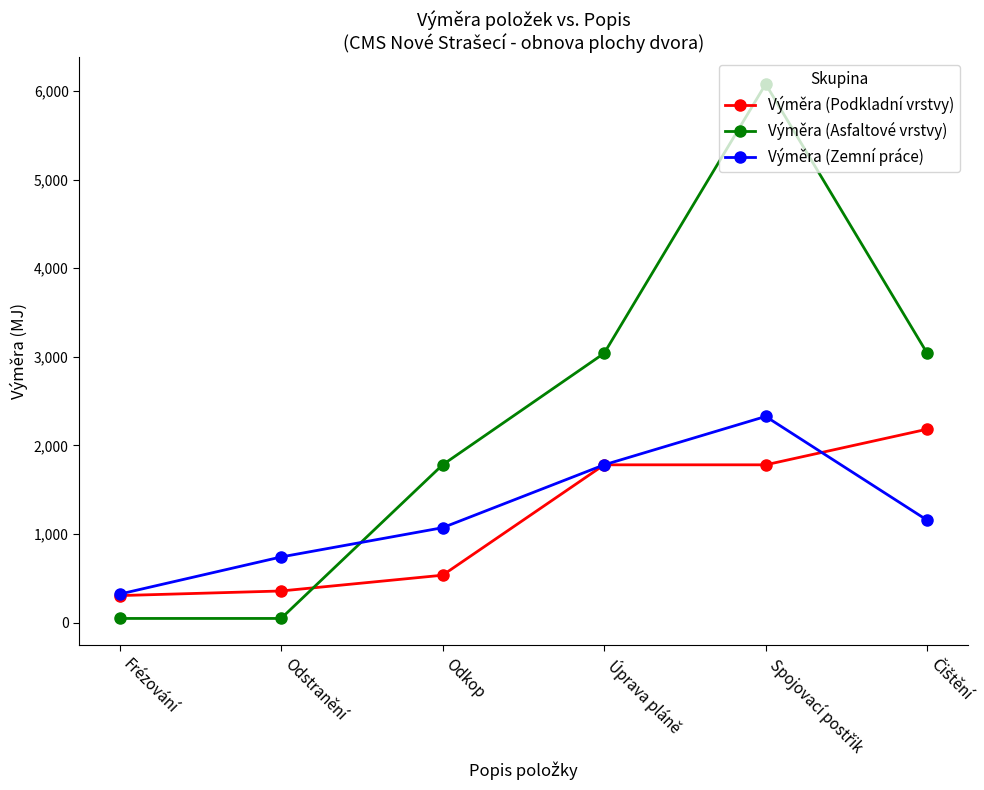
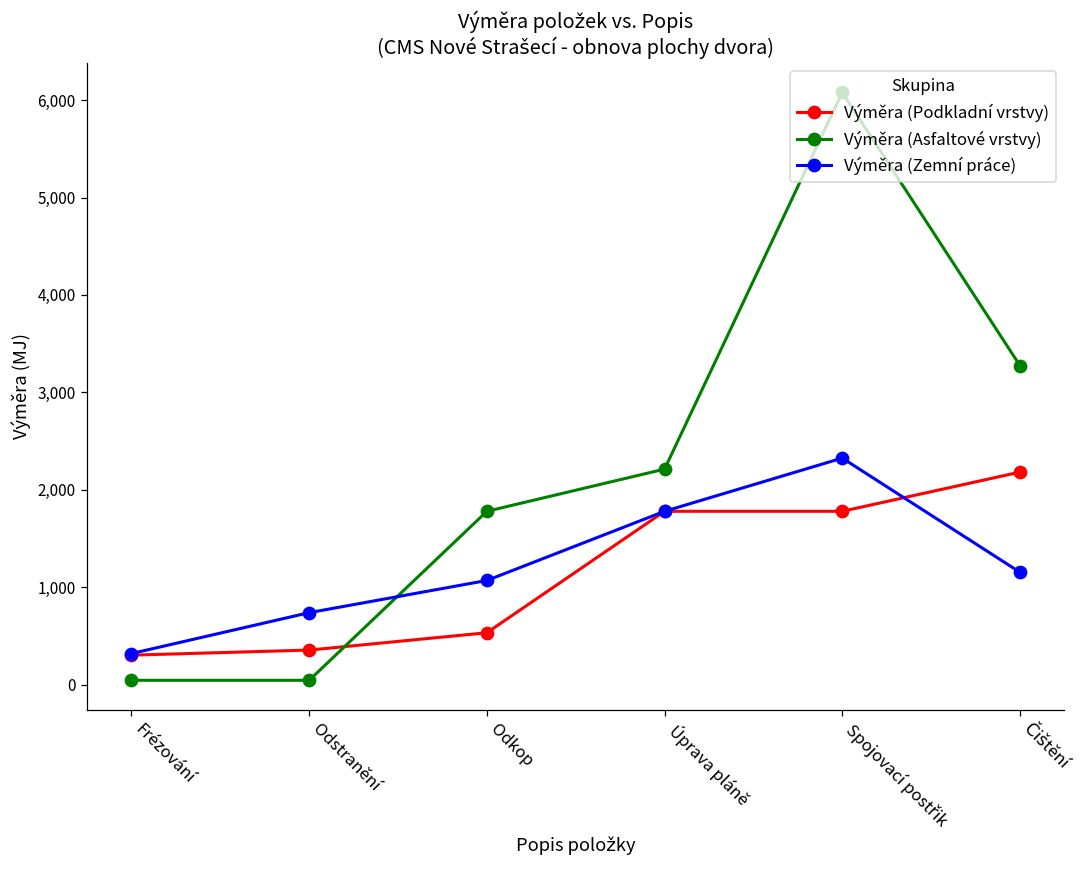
  {
    "Výměra (Podkladní vrstvy)": {
      "Odstranění": "400",
      "Odkop": "500",
      "Spojovací postřik": "1,800",
      "Čištění": "2,200"
    },
    "Výměra (Asfaltové vrstvy)": {
      "Frézování": "0",
      "Odstranění": "0",
      "Odkop": "1,800",
-     "Úprava pláně": "3,000",
-     "Čištění": "3,000"
+     "Úprava pláně": "2,200",
+     "Čištění": "3,300"
    },
    "Výměra (Zemní práce)": {
      "Odstranění": "700",
      "Odkop": "1,100",
      "Spojovací postřik": "2,300",
      "Čištění": "1,200"
    }
  }
